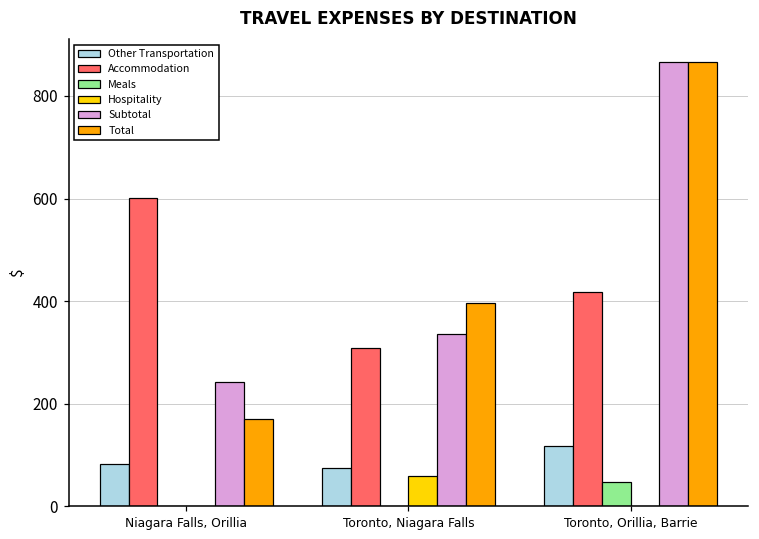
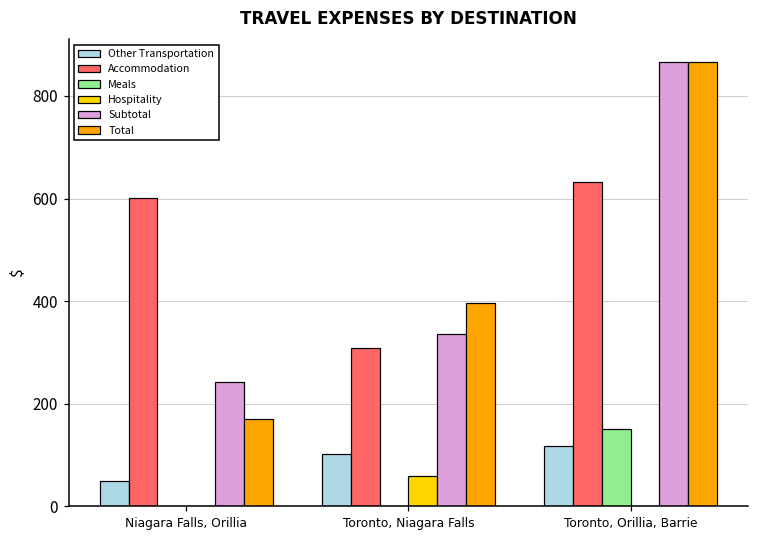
  {
    "Other Transportation": {
-     "Niagara Falls, Orillia": 80,
-     "Toronto, Niagara Falls": 80,
+     "Niagara Falls, Orillia": 50,
+     "Toronto, Niagara Falls": 100,
      "Toronto, Orillia, Barrie": 120
    },
    "Accommodation": {
      "Niagara Falls, Orillia": 600,
      "Toronto, Niagara Falls": 310,
-     "Toronto, Orillia, Barrie": 420
+     "Toronto, Orillia, Barrie": 630
    },
    "Meals": {
      "Niagara Falls, Orillia": 0,
      "Toronto, Niagara Falls": 0,
-     "Toronto, Orillia, Barrie": 50
+     "Toronto, Orillia, Barrie": 150
    },
    "Subtotal": {
      "Niagara Falls, Orillia": 240,
      "Toronto, Niagara Falls": 340,
      "Toronto, Orillia, Barrie": 870
    }
  }
